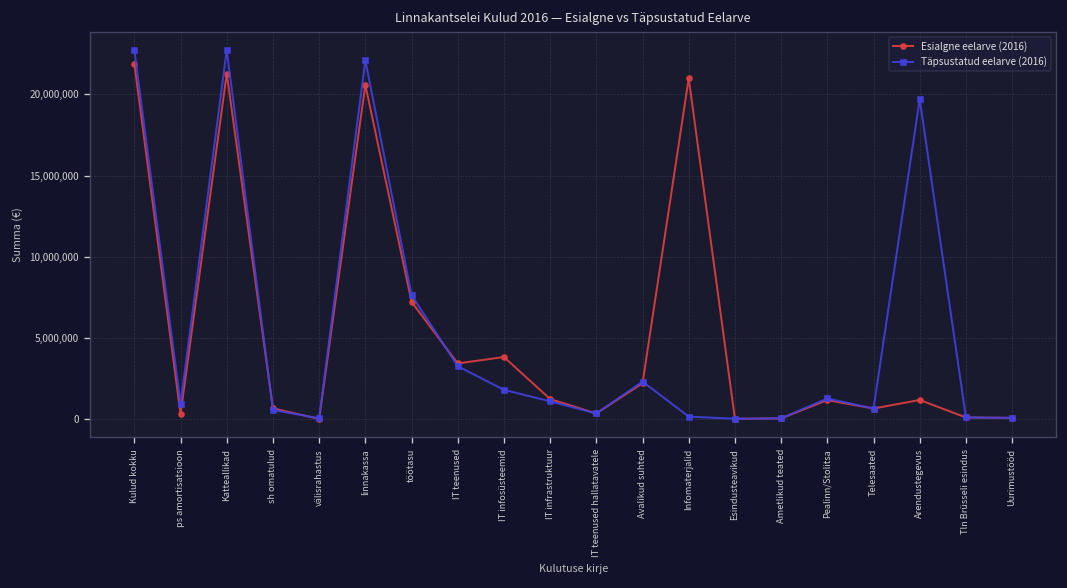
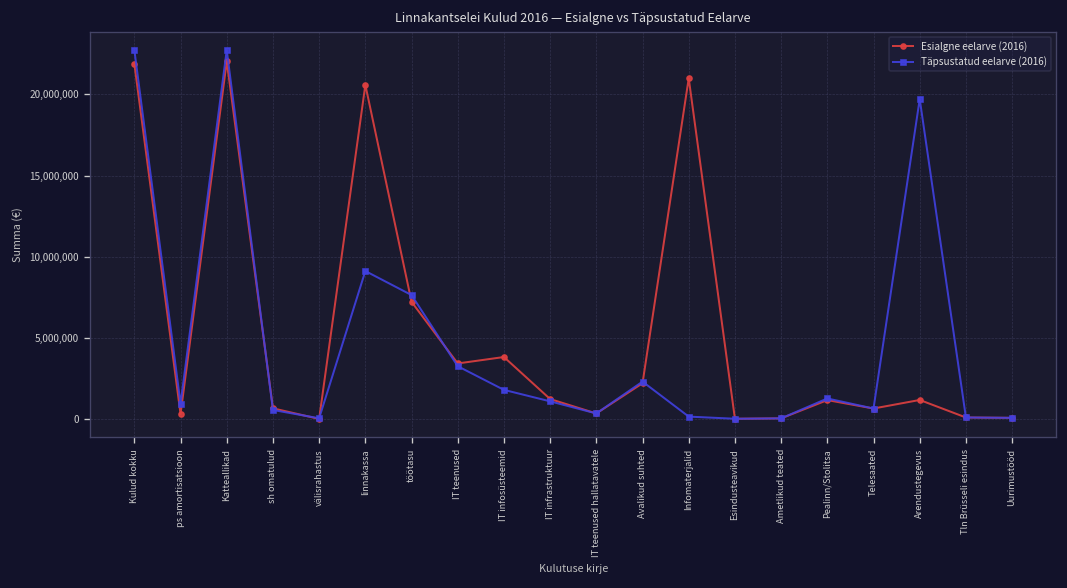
  {
    "Esialgne eelarve (2016)": {
      "Kulud kokku": "21,900,000",
      "ps amortisatsioon": "300,000",
-     "Katteallikad": "21,300,000",
+     "Katteallikad": "22,000,000",
      "linnakassa": "20,600,000",
      "töötasu": "7,200,000",
      "IT infosüsteemid": "3,800,000",
      "Infomaterjalid": "21,000,000",
      "Arendustegevus": "1,200,000"
    },
    "Täpsustatud eelarve (2016)": {
      "Kulud kokku": "22,700,000",
      "ps amortisatsioon": "1,000,000",
      "Katteallikad": "22,700,000",
-     "linnakassa": "22,100,000",
+     "linnakassa": "9,100,000",
      "töötasu": "7,600,000",
      "IT infosüsteemid": "1,800,000",
      "Infomaterjalid": "200,000",
      "Arendustegevus": "19,700,000"
    }
  }
